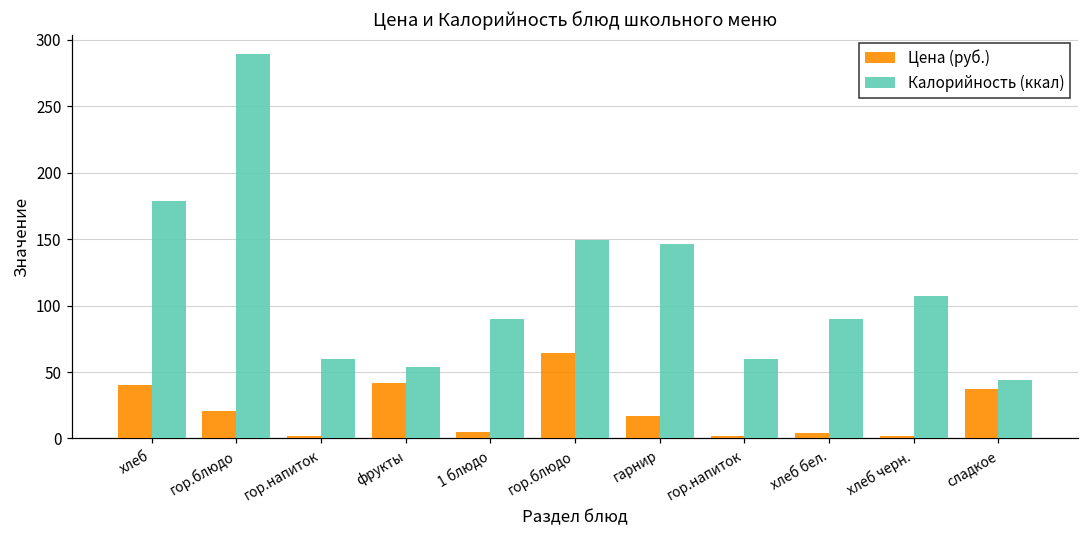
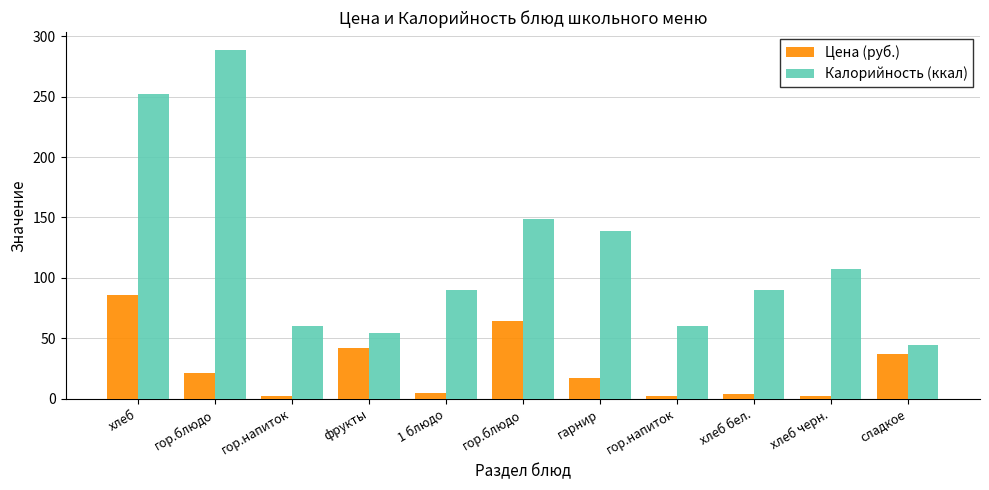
  {
    "Цена (руб.)": {
-     "хлеб": 40,
+     "хлеб": 86,
      "фрукты": 42,
      "1 блюдо": 5,
      "гарнир": 17,
      "хлеб бел.": 4,
      "сладкое": 37
    },
    "Калорийность (ккал)": {
-     "хлеб": 179,
+     "хлеб": 252,
      "фрукты": 54,
      "1 блюдо": 90,
-     "гарнир": 146,
+     "гарнир": 139,
      "хлеб бел.": 90,
      "хлеб черн.": 107,
      "сладкое": 44
    }
  }
